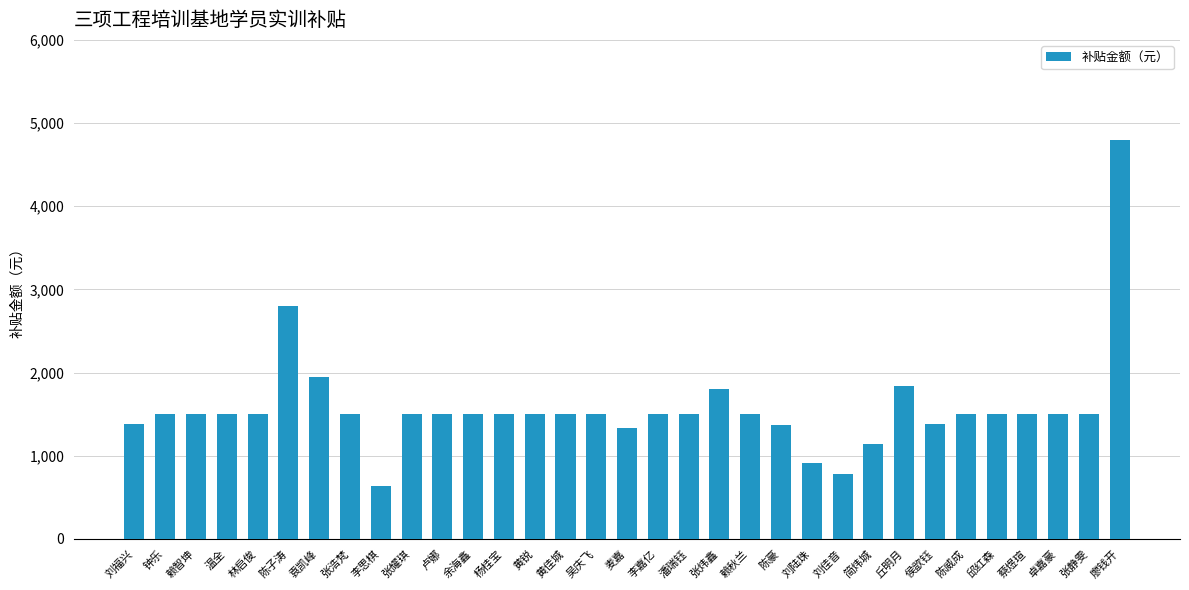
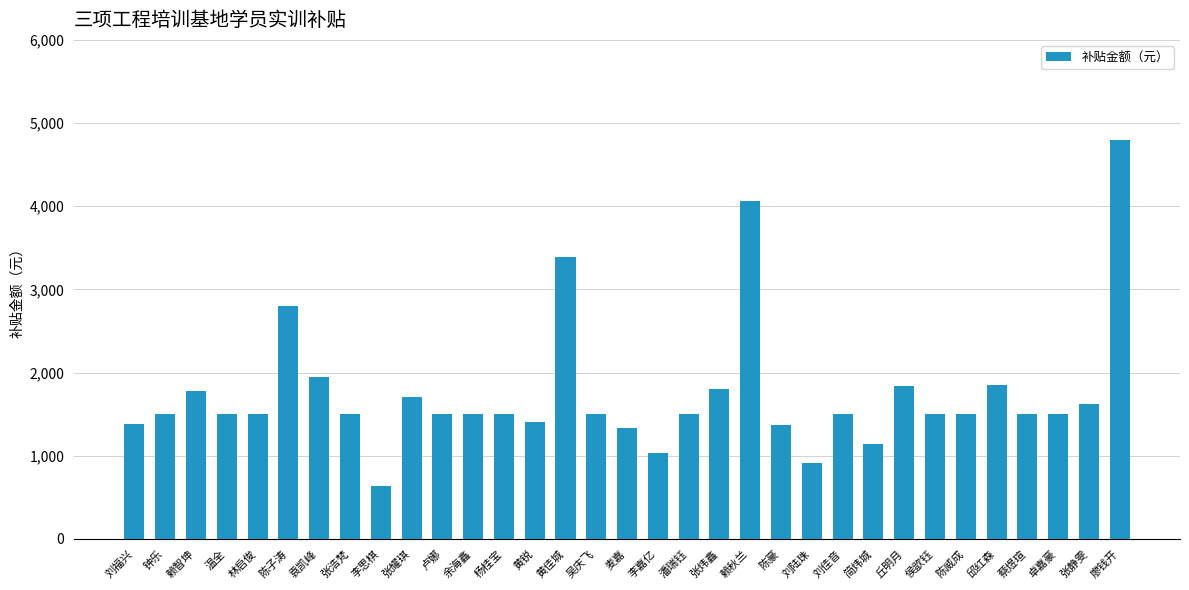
  {
    "刘福兴": "1,400",
    "钟乐": "1,500",
-   "赖智坤": "1,500",
+   "赖智坤": "1,800",
    "温全": "1,500",
    "林启俊": "1,500",
    "陈子涛": "2,800",
    "袁凯峰": "1,900",
    "张浩梵": "1,500",
    "李思棋": "600",
-   "张耀琪": "1,500",
+   "张耀琪": "1,700",
    "卢娜": "1,500",
    "余海鑫": "1,500",
    "杨桂宝": "1,500",
-   "黄锐": "1,500",
-   "黄佳城": "1,500",
+   "黄锐": "1,400",
+   "黄佳城": "3,400",
    "吴庆飞": "1,500",
    "麦嘉": "1,300",
-   "李嘉亿": "1,500",
+   "李嘉亿": "1,000",
    "潘瑞钰": "1,500",
    "张炜鑫": "1,800",
-   "赖秋兰": "1,500",
+   "赖秋兰": "4,100",
    "陈豪": "1,400",
    "刘陆珠": "900",
-   "刘佳音": "800",
+   "刘佳音": "1,500",
    "简炜城": "1,100",
    "丘明月": "1,800",
-   "侯歆钰": "1,400",
+   "侯歆钰": "1,500",
    "陈威成": "1,500",
-   "邱红森": "1,500",
+   "邱红森": "1,900",
    "蔡煜瑄": "1,500",
    "卓嘉豪": "1,500",
-   "张静雯": "1,500",
+   "张静雯": "1,600",
    "廖钱开": "4,800"
  }
